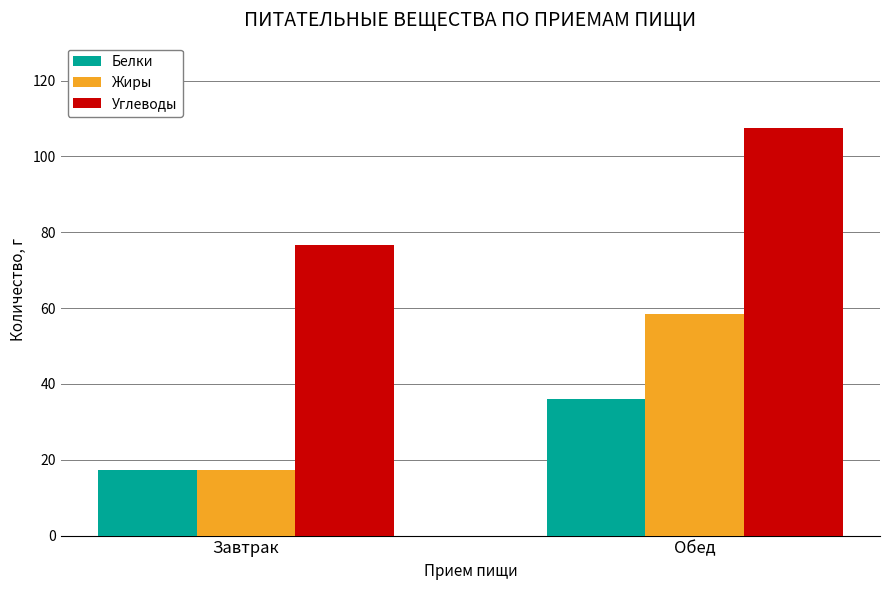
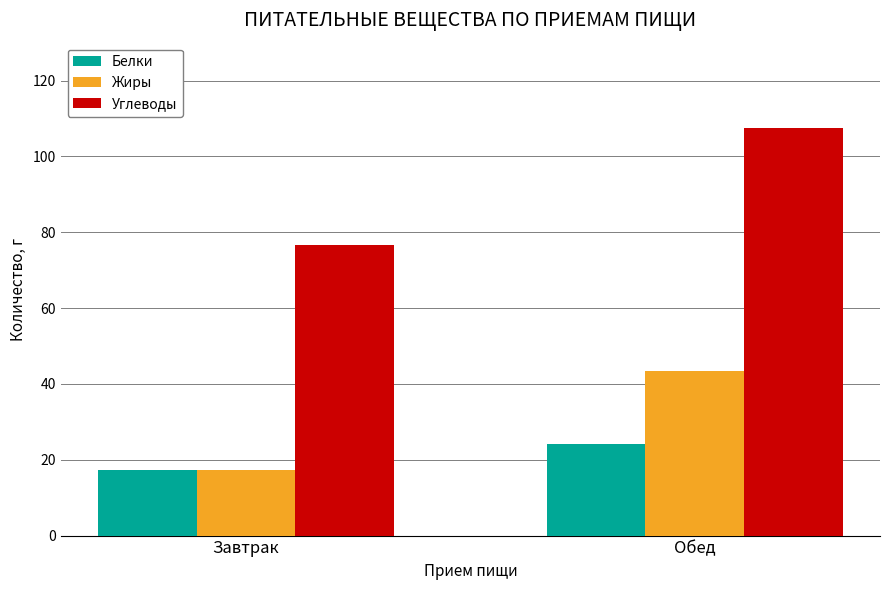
  {
    "Белки": {
      "Завтрак": 17,
-     "Обед": 36
+     "Обед": 24
    },
    "Жиры": {
      "Завтрак": 17,
-     "Обед": 58
+     "Обед": 43
    },
    "Углеводы": {
      "Завтрак": 77,
      "Обед": 108
    }
  }
